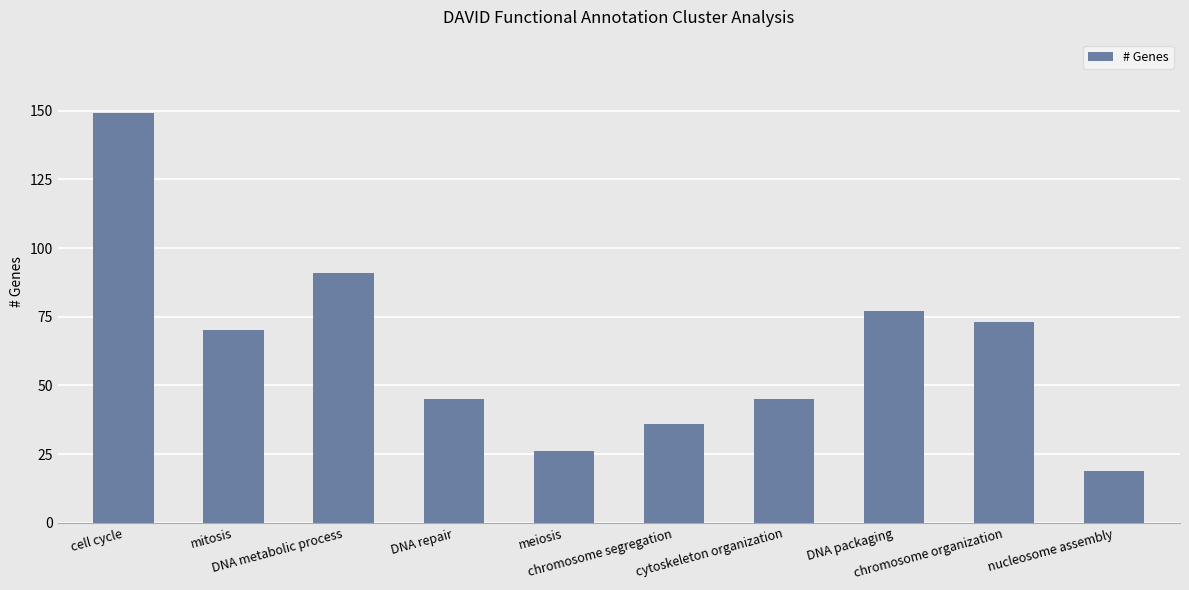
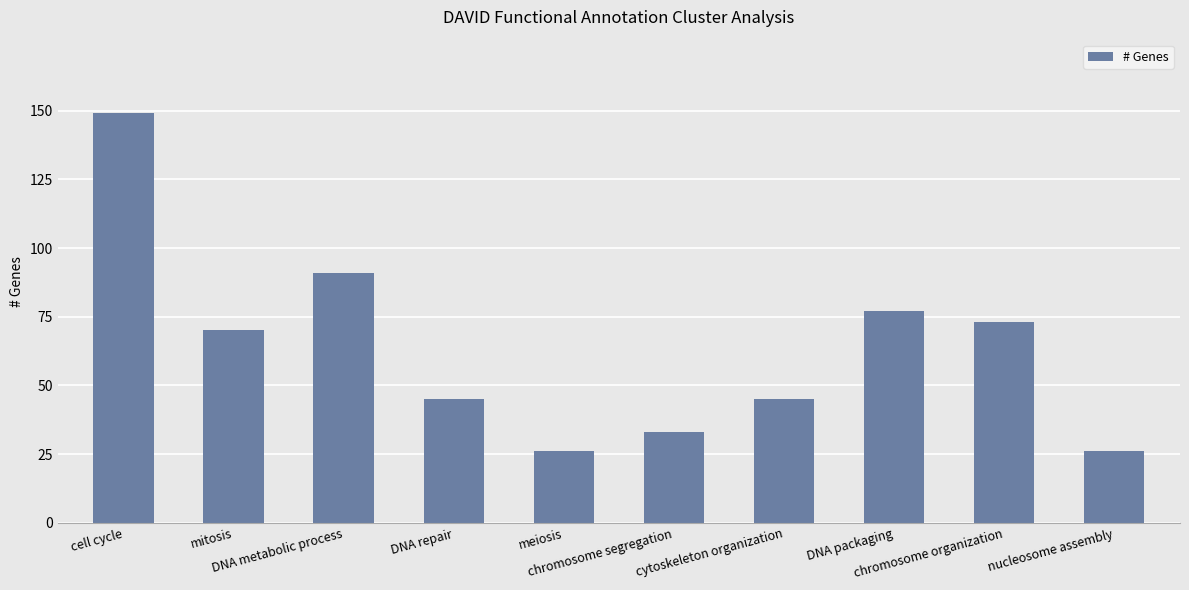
  {
    "cell cycle": 149,
    "mitosis": 70,
    "DNA metabolic process": 91,
    "DNA repair": 45,
    "meiosis": 26,
-   "chromosome segregation": 36,
+   "chromosome segregation": 33,
    "cytoskeleton organization": 45,
    "DNA packaging": 77,
    "chromosome organization": 73,
-   "nucleosome assembly": 19
+   "nucleosome assembly": 26
  }
